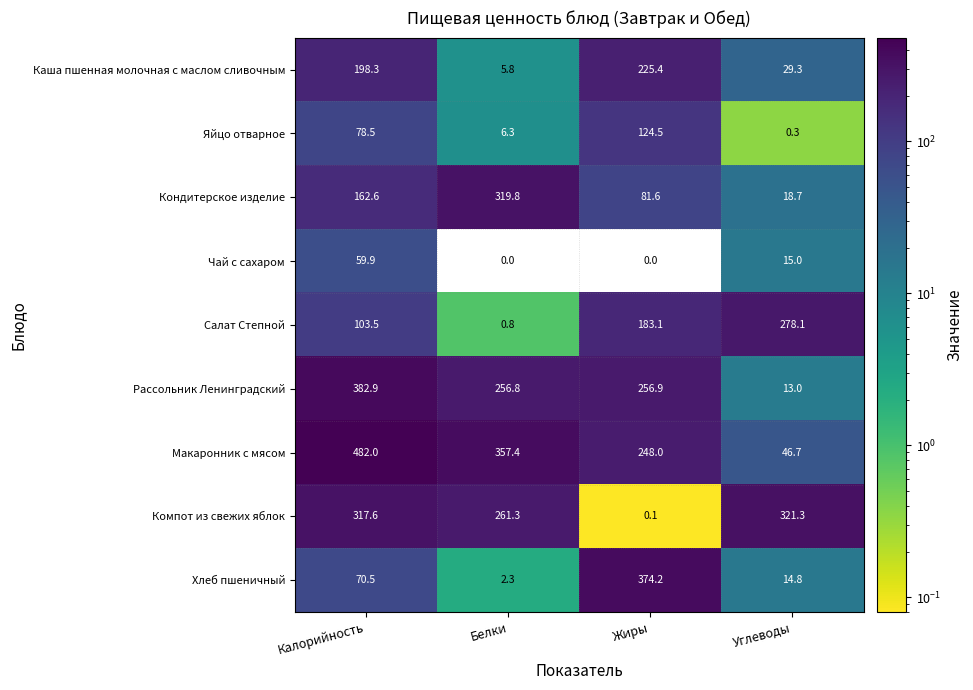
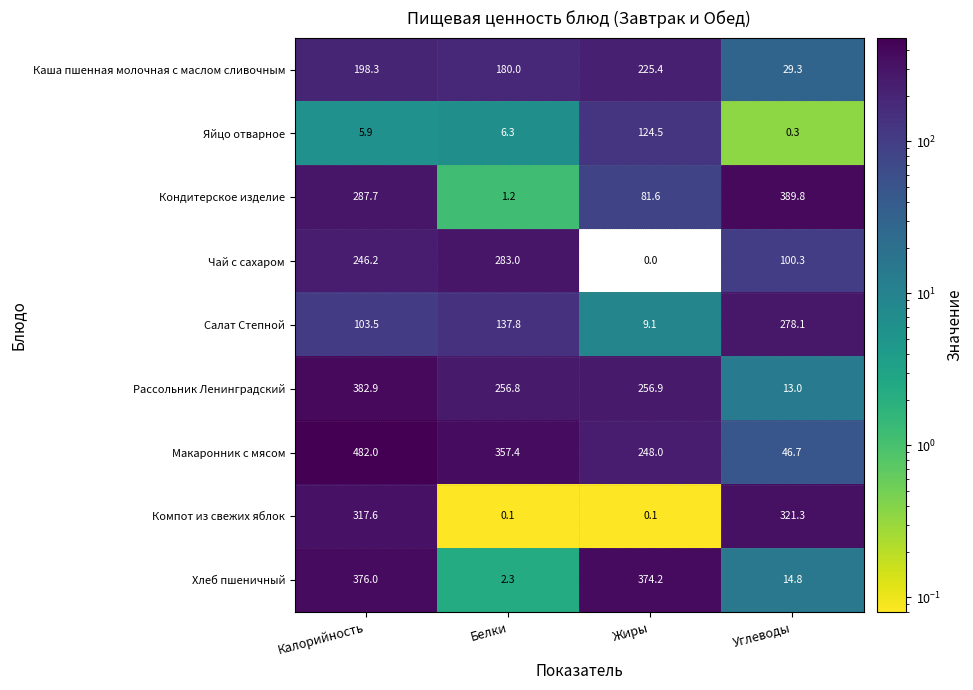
  {
    "Каша пшенная молочная с маслом сливочным": {
      "Калорийность": 198.3,
-     "Белки": 5.8,
+     "Белки": 180.0,
      "Жиры": 225.4,
      "Углеводы": 29.3
    },
    "Яйцо отварное": {
-     "Калорийность": 78.5,
+     "Калорийность": 5.9,
      "Белки": 6.3,
      "Жиры": 124.5,
      "Углеводы": 0.3
    },
    "Кондитерское изделие": {
-     "Калорийность": 162.6,
-     "Белки": 319.8,
+     "Калорийность": 287.7,
+     "Белки": 1.2,
      "Жиры": 81.6,
-     "Углеводы": 18.7
+     "Углеводы": 389.8
    },
    "Чай с сахаром": {
-     "Калорийность": 59.9,
-     "Белки": 0.0,
+     "Калорийность": 246.2,
+     "Белки": 283.0,
      "Жиры": 0.0,
-     "Углеводы": 15.0
+     "Углеводы": 100.3
    },
    "Салат Степной": {
      "Калорийность": 103.5,
-     "Белки": 0.8,
-     "Жиры": 183.1,
+     "Белки": 137.8,
+     "Жиры": 9.1,
      "Углеводы": 278.1
    },
    "Рассольник Ленинградский": {
      "Калорийность": 382.9,
      "Белки": 256.8,
      "Жиры": 256.9,
      "Углеводы": 13.0
    },
    "Макаронник с мясом": {
      "Калорийность": 482.0,
      "Белки": 357.4,
      "Жиры": 248.0,
      "Углеводы": 46.7
    },
    "Компот из свежих яблок": {
      "Калорийность": 317.6,
-     "Белки": 261.3,
+     "Белки": 0.1,
      "Жиры": 0.1,
      "Углеводы": 321.3
    },
    "Хлеб пшеничный": {
-     "Калорийность": 70.5,
+     "Калорийность": 376.0,
      "Белки": 2.3,
      "Жиры": 374.2,
      "Углеводы": 14.8
    }
  }
